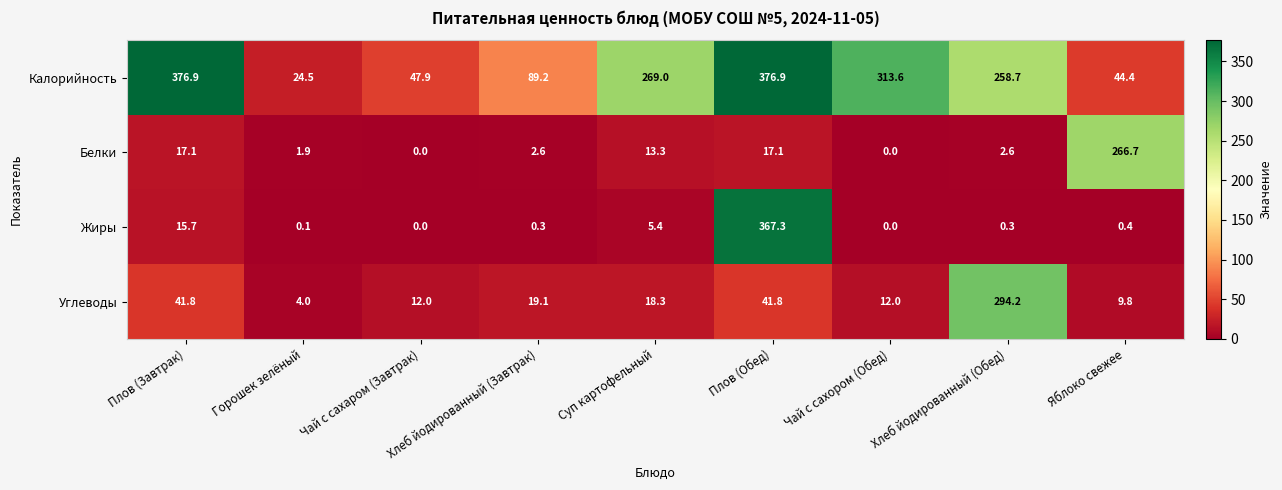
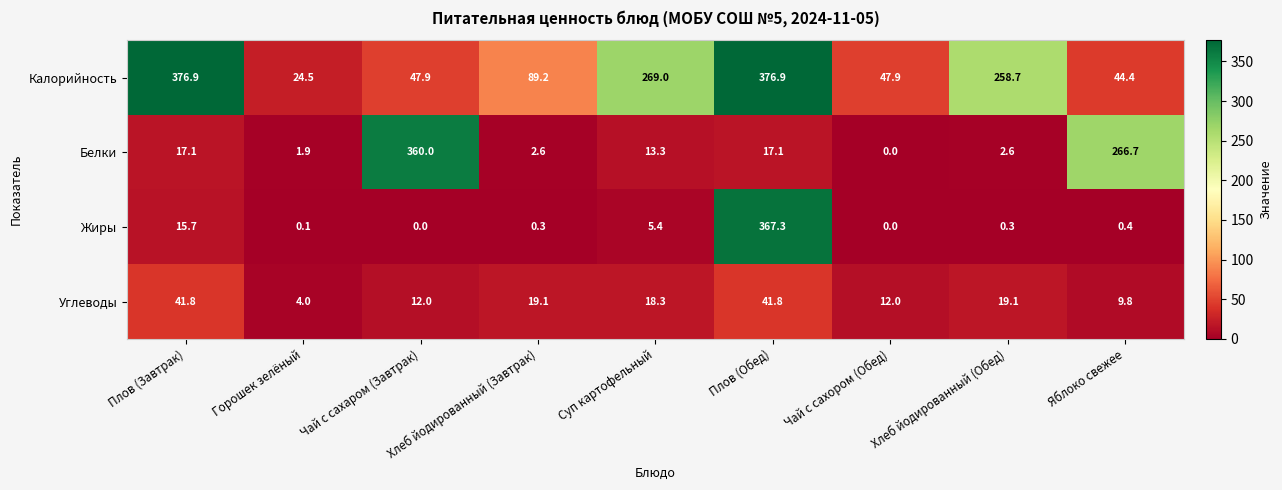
  {
    "Калорийность": {
      "Плов (Завтрак)": 376.9,
      "Горошек зелёный": 24.5,
      "Чай с сахаром (Завтрак)": 47.9,
      "Хлеб йодированный (Завтрак)": 89.2,
      "Суп картофельный": 269.0,
      "Плов (Обед)": 376.9,
-     "Чай с сахором (Обед)": 313.6,
+     "Чай с сахором (Обед)": 47.9,
      "Хлеб йодированный (Обед)": 258.7,
      "Яблоко свежее": 44.4
    },
    "Белки": {
      "Плов (Завтрак)": 17.1,
      "Горошек зелёный": 1.9,
-     "Чай с сахаром (Завтрак)": 0.0,
+     "Чай с сахаром (Завтрак)": 360.0,
      "Хлеб йодированный (Завтрак)": 2.6,
      "Суп картофельный": 13.3,
      "Плов (Обед)": 17.1,
      "Чай с сахором (Обед)": 0.0,
      "Хлеб йодированный (Обед)": 2.6,
      "Яблоко свежее": 266.7
    },
    "Жиры": {
      "Плов (Завтрак)": 15.7,
      "Горошек зелёный": 0.1,
      "Чай с сахаром (Завтрак)": 0.0,
      "Хлеб йодированный (Завтрак)": 0.3,
      "Суп картофельный": 5.4,
      "Плов (Обед)": 367.3,
      "Чай с сахором (Обед)": 0.0,
      "Хлеб йодированный (Обед)": 0.3,
      "Яблоко свежее": 0.4
    },
    "Углеводы": {
      "Плов (Завтрак)": 41.8,
      "Горошек зелёный": 4.0,
      "Чай с сахаром (Завтрак)": 12.0,
      "Хлеб йодированный (Завтрак)": 19.1,
      "Суп картофельный": 18.3,
      "Плов (Обед)": 41.8,
      "Чай с сахором (Обед)": 12.0,
-     "Хлеб йодированный (Обед)": 294.2,
+     "Хлеб йодированный (Обед)": 19.1,
      "Яблоко свежее": 9.8
    }
  }
